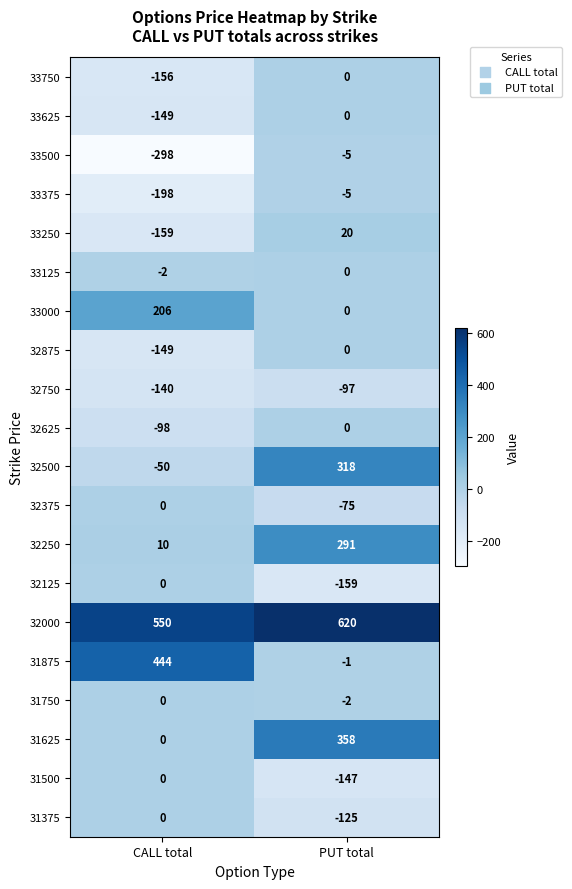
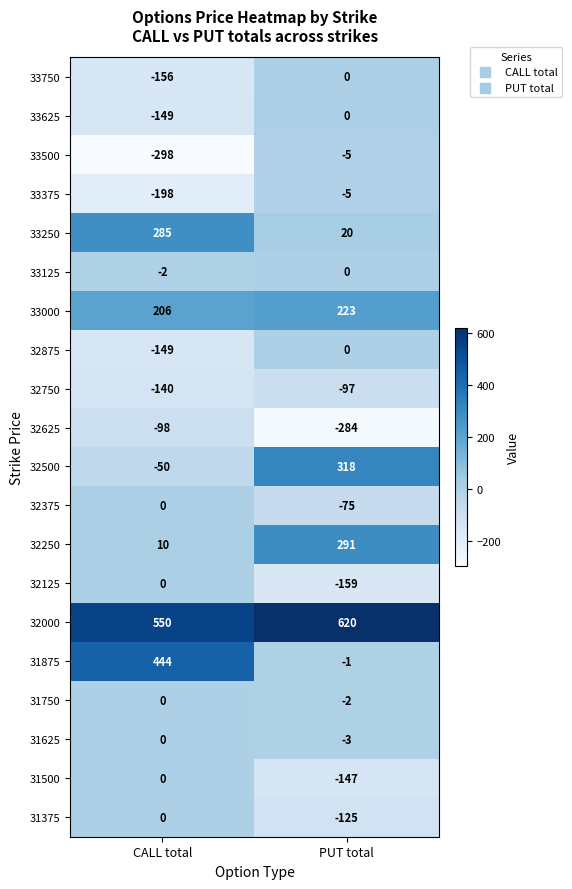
  {
    "33750": {
      "CALL total": -156,
      "PUT total": 0
    },
    "33625": {
      "CALL total": -149,
      "PUT total": 0
    },
    "33500": {
      "CALL total": -298,
      "PUT total": -5
    },
    "33375": {
      "CALL total": -198,
      "PUT total": -5
    },
    "33250": {
-     "CALL total": -159,
+     "CALL total": 285,
      "PUT total": 20
    },
    "33125": {
      "CALL total": -2,
      "PUT total": 0
    },
    "33000": {
      "CALL total": 206,
-     "PUT total": 0
+     "PUT total": 223
    },
    "32875": {
      "CALL total": -149,
      "PUT total": 0
    },
    "32750": {
      "CALL total": -140,
      "PUT total": -97
    },
    "32625": {
      "CALL total": -98,
-     "PUT total": 0
+     "PUT total": -284
    },
    "32500": {
      "CALL total": -50,
      "PUT total": 318
    },
    "32375": {
      "CALL total": 0,
      "PUT total": -75
    },
    "32250": {
      "CALL total": 10,
      "PUT total": 291
    },
    "32125": {
      "CALL total": 0,
      "PUT total": -159
    },
    "32000": {
      "CALL total": 550,
      "PUT total": 620
    },
    "31875": {
      "CALL total": 444,
      "PUT total": -1
    },
    "31750": {
      "CALL total": 0,
      "PUT total": -2
    },
    "31625": {
      "CALL total": 0,
-     "PUT total": 358
+     "PUT total": -3
    },
    "31500": {
      "CALL total": 0,
      "PUT total": -147
    },
    "31375": {
      "CALL total": 0,
      "PUT total": -125
    }
  }
